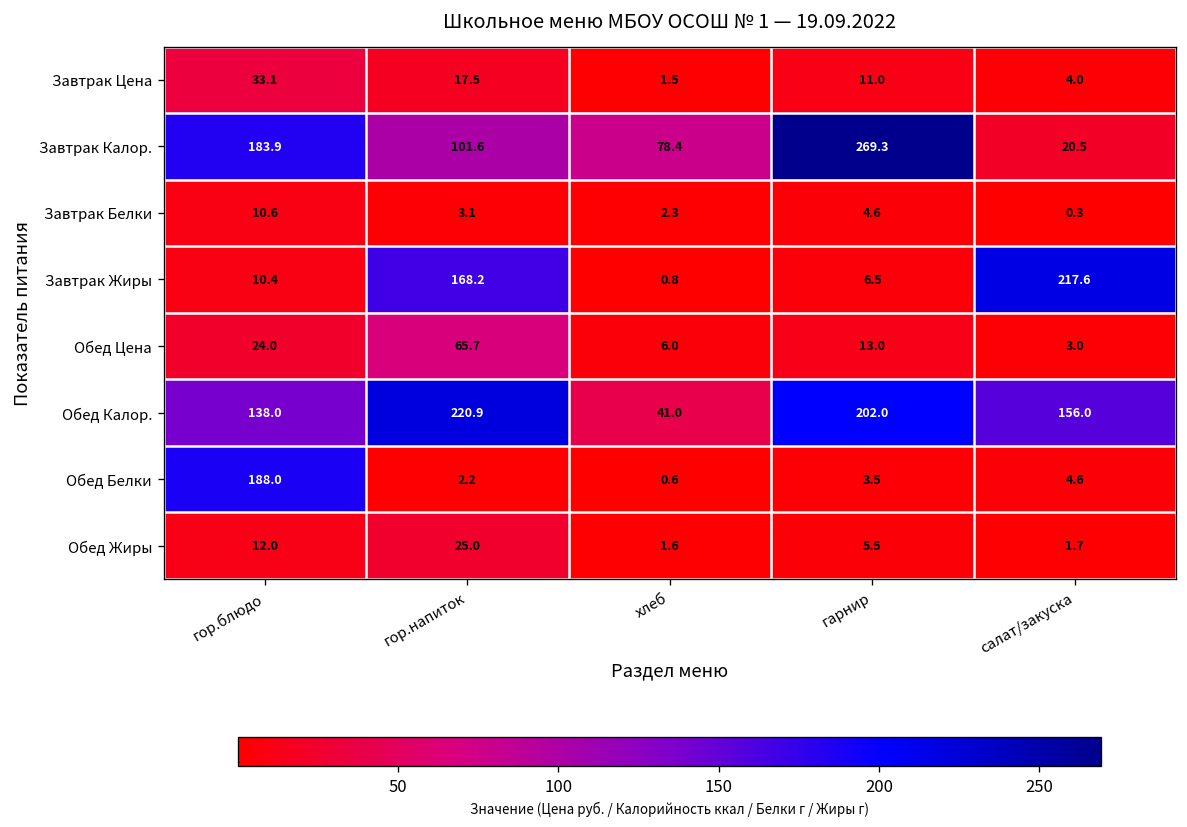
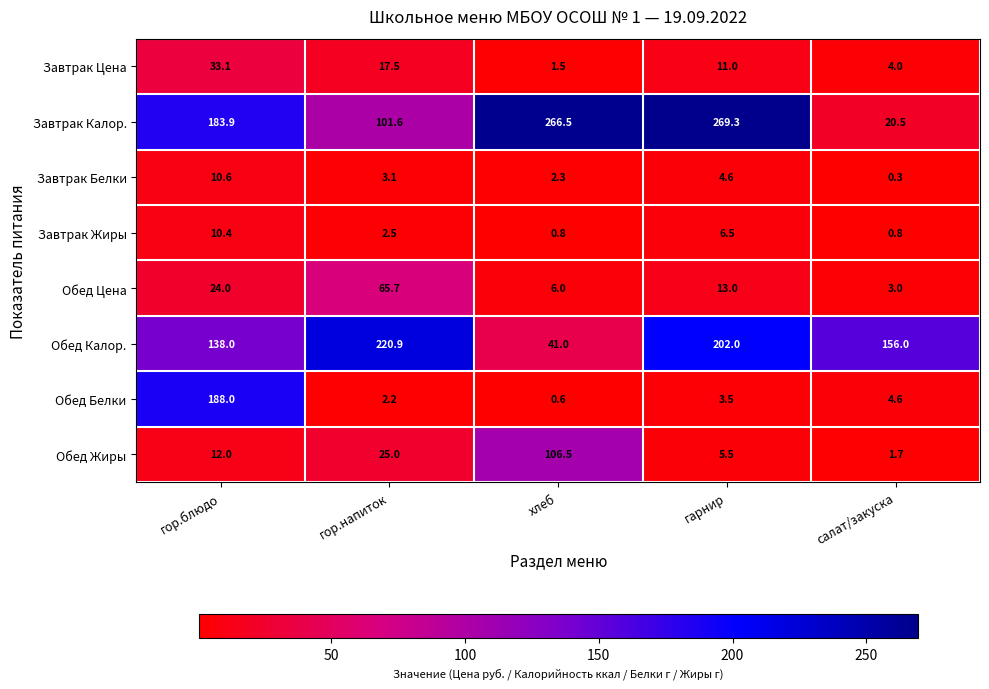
  {
    "Завтрак Цена": {
      "гор.блюдо": 33.1,
      "гор.напиток": 17.5,
      "хлеб": 1.5,
      "гарнир": 11.0,
      "салат/закуска": 4.0
    },
    "Завтрак Калор.": {
      "гор.блюдо": 183.9,
      "гор.напиток": 101.6,
-     "хлеб": 78.4,
+     "хлеб": 266.5,
      "гарнир": 269.3,
      "салат/закуска": 20.5
    },
    "Завтрак Белки": {
      "гор.блюдо": 10.6,
      "гор.напиток": 3.1,
      "хлеб": 2.3,
      "гарнир": 4.6,
      "салат/закуска": 0.3
    },
    "Завтрак Жиры": {
      "гор.блюдо": 10.4,
-     "гор.напиток": 168.2,
+     "гор.напиток": 2.5,
      "хлеб": 0.8,
      "гарнир": 6.5,
-     "салат/закуска": 217.6
+     "салат/закуска": 0.8
    },
    "Обед Цена": {
      "гор.блюдо": 24.0,
      "гор.напиток": 65.7,
      "хлеб": 6.0,
      "гарнир": 13.0,
      "салат/закуска": 3.0
    },
    "Обед Калор.": {
      "гор.блюдо": 138.0,
      "гор.напиток": 220.9,
      "хлеб": 41.0,
      "гарнир": 202.0,
      "салат/закуска": 156.0
    },
    "Обед Белки": {
      "гор.блюдо": 188.0,
      "гор.напиток": 2.2,
      "хлеб": 0.6,
      "гарнир": 3.5,
      "салат/закуска": 4.6
    },
    "Обед Жиры": {
      "гор.блюдо": 12.0,
      "гор.напиток": 25.0,
-     "хлеб": 1.6,
+     "хлеб": 106.5,
      "гарнир": 5.5,
      "салат/закуска": 1.7
    }
  }
